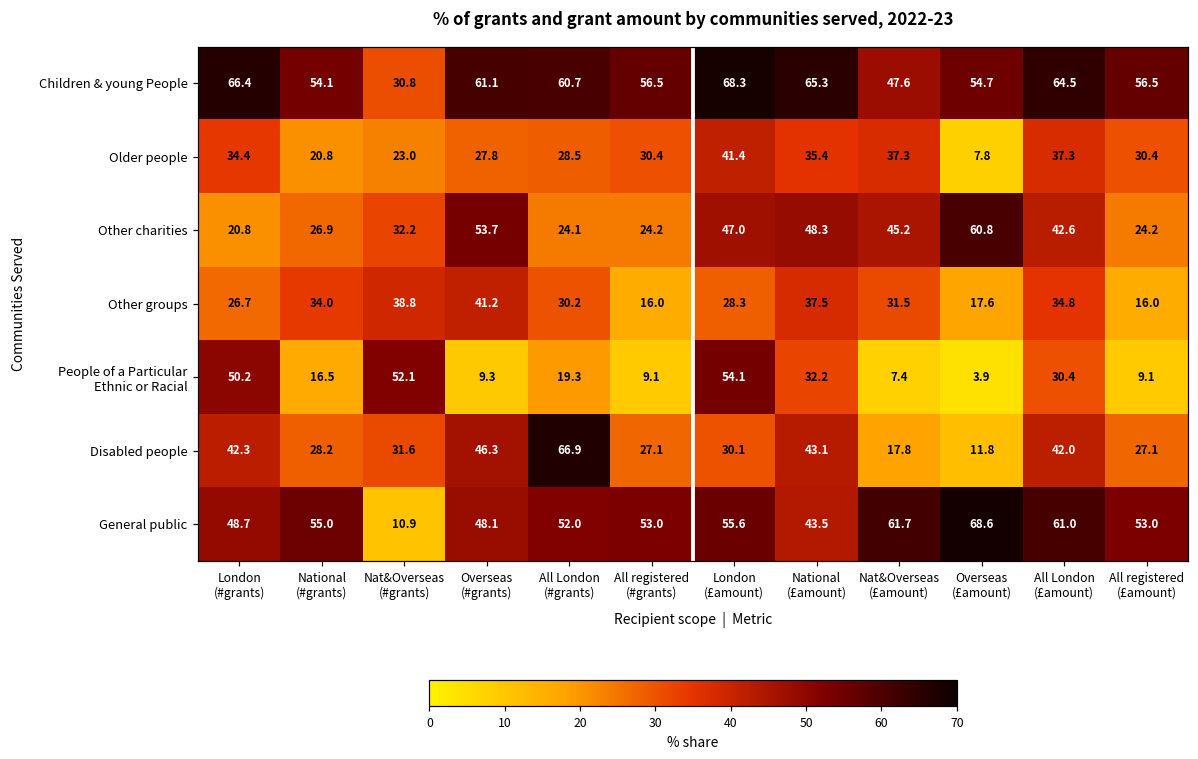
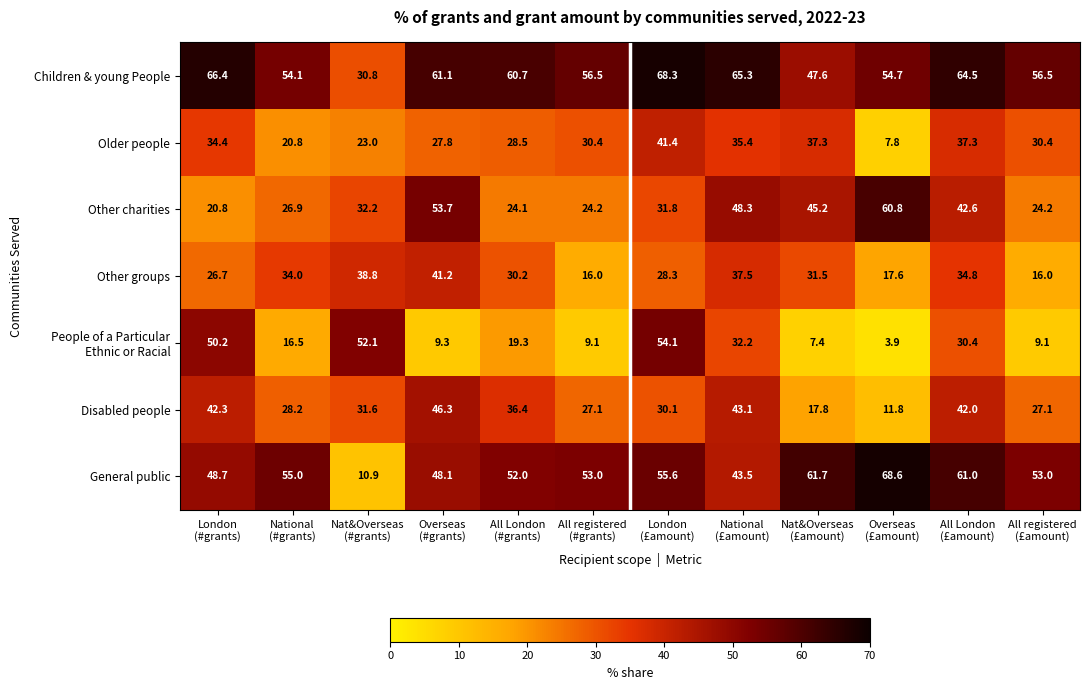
  {
    "Children & young People": {
      "London (#grants)": 66.4,
      "National (#grants)": 54.1,
      "Nat&Overseas (#grants)": 30.8,
      "Overseas (#grants)": 61.1,
      "All London (#grants)": 60.7,
      "All registered (#grants)": 56.5,
      "London (£amount)": 68.3,
      "National (£amount)": 65.3,
      "Nat&Overseas (£amount)": 47.6,
      "Overseas (£amount)": 54.7,
      "All London (£amount)": 64.5,
      "All registered (£amount)": 56.5
    },
    "Older people": {
      "London (#grants)": 34.4,
      "National (#grants)": 20.8,
      "Nat&Overseas (#grants)": 23.0,
      "Overseas (#grants)": 27.8,
      "All London (#grants)": 28.5,
      "All registered (#grants)": 30.4,
      "London (£amount)": 41.4,
      "National (£amount)": 35.4,
      "Nat&Overseas (£amount)": 37.3,
      "Overseas (£amount)": 7.8,
      "All London (£amount)": 37.3,
      "All registered (£amount)": 30.4
    },
    "Other charities": {
      "London (#grants)": 20.8,
      "National (#grants)": 26.9,
      "Nat&Overseas (#grants)": 32.2,
      "Overseas (#grants)": 53.7,
      "All London (#grants)": 24.1,
      "All registered (#grants)": 24.2,
-     "London (£amount)": 47.0,
+     "London (£amount)": 31.8,
      "National (£amount)": 48.3,
      "Nat&Overseas (£amount)": 45.2,
      "Overseas (£amount)": 60.8,
      "All London (£amount)": 42.6,
      "All registered (£amount)": 24.2
    },
    "Other groups": {
      "London (#grants)": 26.7,
      "National (#grants)": 34.0,
      "Nat&Overseas (#grants)": 38.8,
      "Overseas (#grants)": 41.2,
      "All London (#grants)": 30.2,
      "All registered (#grants)": 16.0,
      "London (£amount)": 28.3,
      "National (£amount)": 37.5,
      "Nat&Overseas (£amount)": 31.5,
      "Overseas (£amount)": 17.6,
      "All London (£amount)": 34.8,
      "All registered (£amount)": 16.0
    },
    "People of a Particular Ethnic or Racial": {
      "London (#grants)": 50.2,
      "National (#grants)": 16.5,
      "Nat&Overseas (#grants)": 52.1,
      "Overseas (#grants)": 9.3,
      "All London (#grants)": 19.3,
      "All registered (#grants)": 9.1,
      "London (£amount)": 54.1,
      "National (£amount)": 32.2,
      "Nat&Overseas (£amount)": 7.4,
      "Overseas (£amount)": 3.9,
      "All London (£amount)": 30.4,
      "All registered (£amount)": 9.1
    },
    "Disabled people": {
      "London (#grants)": 42.3,
      "National (#grants)": 28.2,
      "Nat&Overseas (#grants)": 31.6,
      "Overseas (#grants)": 46.3,
-     "All London (#grants)": 66.9,
+     "All London (#grants)": 36.4,
      "All registered (#grants)": 27.1,
      "London (£amount)": 30.1,
      "National (£amount)": 43.1,
      "Nat&Overseas (£amount)": 17.8,
      "Overseas (£amount)": 11.8,
      "All London (£amount)": 42.0,
      "All registered (£amount)": 27.1
    },
    "General public": {
      "London (#grants)": 48.7,
      "National (#grants)": 55.0,
      "Nat&Overseas (#grants)": 10.9,
      "Overseas (#grants)": 48.1,
      "All London (#grants)": 52.0,
      "All registered (#grants)": 53.0,
      "London (£amount)": 55.6,
      "National (£amount)": 43.5,
      "Nat&Overseas (£amount)": 61.7,
      "Overseas (£amount)": 68.6,
      "All London (£amount)": 61.0,
      "All registered (£amount)": 53.0
    }
  }
